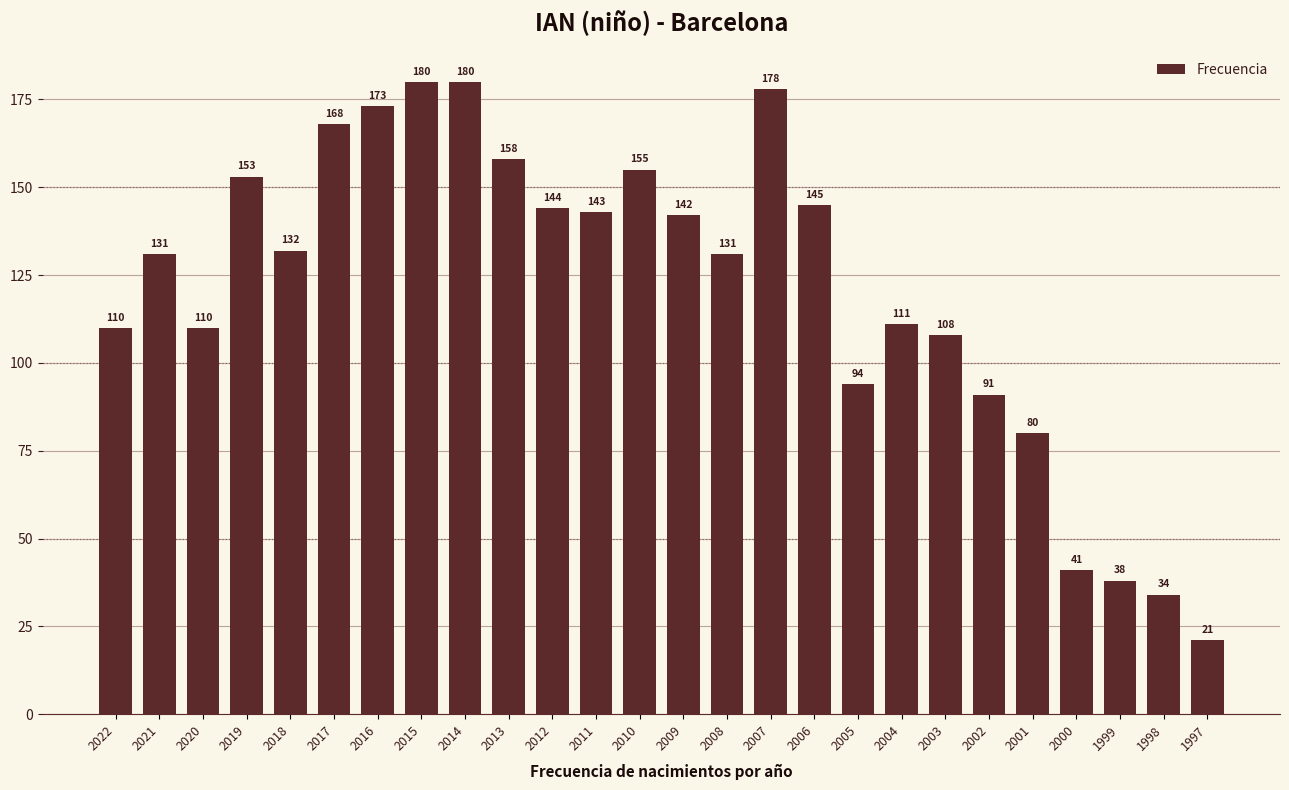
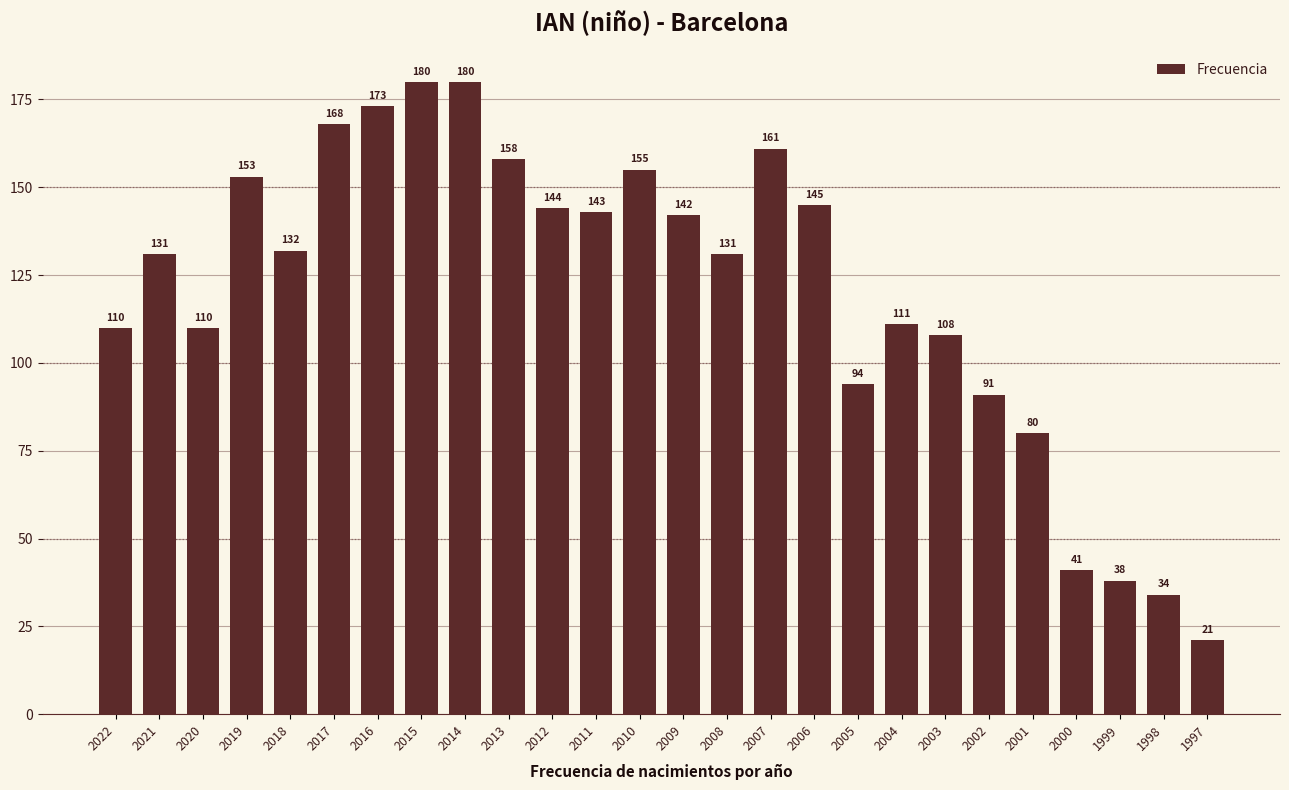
  {
    "2022": 110,
    "2021": 131,
    "2020": 110,
    "2019": 153,
    "2018": 132,
    "2017": 168,
    "2016": 173,
    "2015": 180,
    "2014": 180,
    "2013": 158,
    "2012": 144,
    "2011": 143,
    "2010": 155,
    "2009": 142,
    "2008": 131,
-   "2007": 178,
+   "2007": 161,
    "2006": 145,
    "2005": 94,
    "2004": 111,
    "2003": 108,
    "2002": 91,
    "2001": 80,
    "2000": 41,
    "1999": 38,
    "1998": 34,
    "1997": 21
  }
